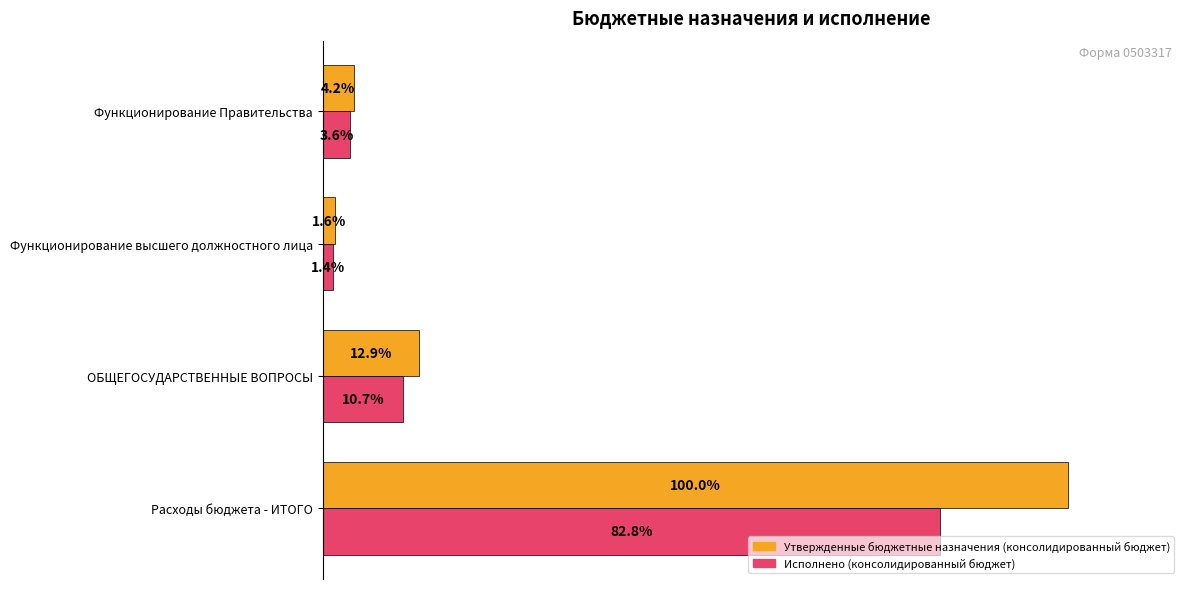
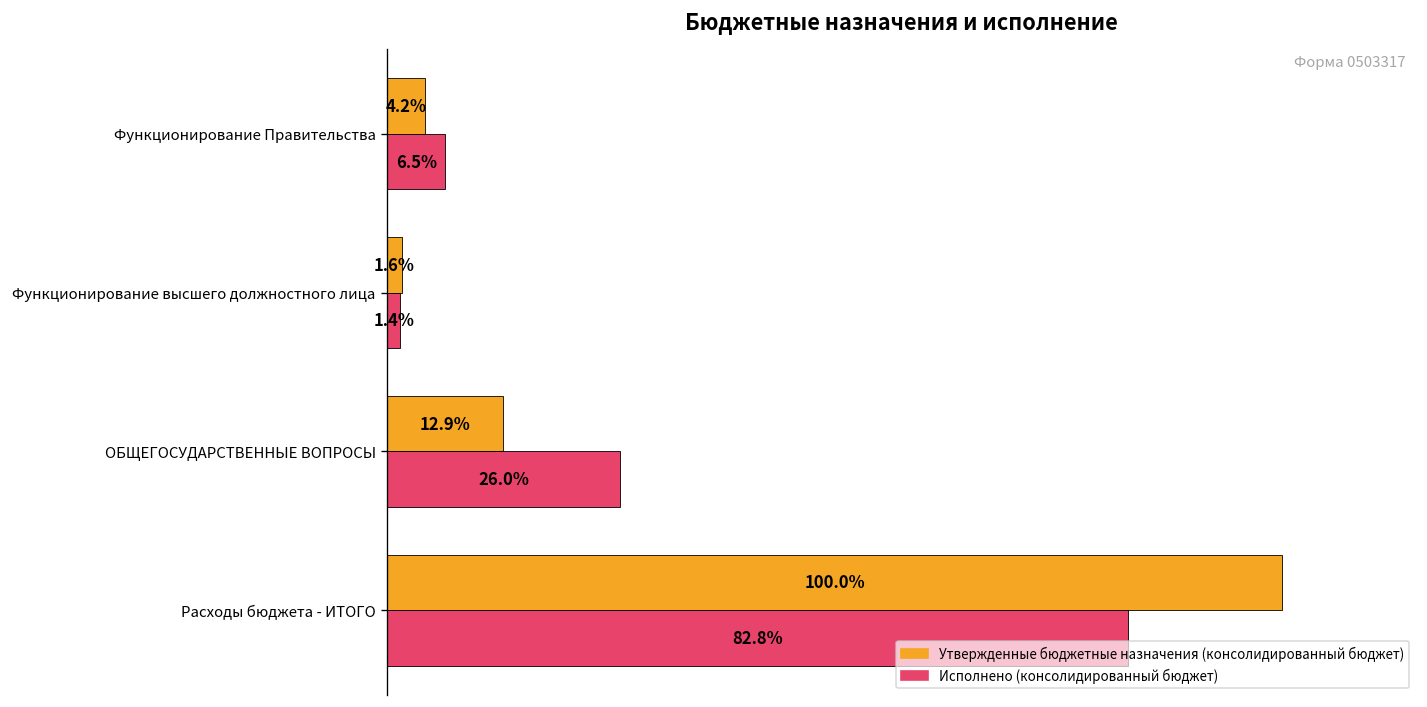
  {
    "Утвержденные бюджетные назначения (консолидированный бюджет)": {
      "Функционирование Правительства": "4.2%",
      "Функционирование высшего должностного лица": "1.6%",
      "ОБЩЕГОСУДАРСТВЕННЫЕ ВОПРОСЫ": "12.9%",
      "Расходы бюджета - ИТОГО": "100.0%"
    },
    "Исполнено (консолидированный бюджет)": {
-     "Функционирование Правительства": "3.6%",
+     "Функционирование Правительства": "6.5%",
      "Функционирование высшего должностного лица": "1.4%",
-     "ОБЩЕГОСУДАРСТВЕННЫЕ ВОПРОСЫ": "10.7%",
+     "ОБЩЕГОСУДАРСТВЕННЫЕ ВОПРОСЫ": "26.0%",
      "Расходы бюджета - ИТОГО": "82.8%"
    }
  }
